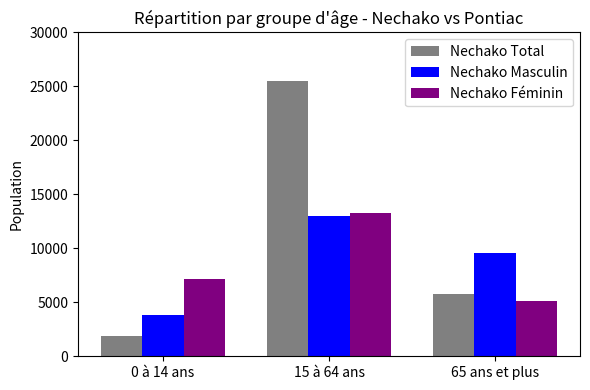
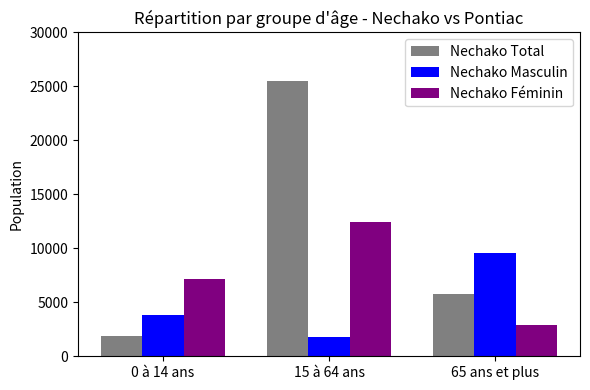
  {
    "Nechako Total": {
      "0 à 14 ans": 1900,
      "15 à 64 ans": 25500,
      "65 ans et plus": 5800
    },
    "Nechako Masculin": {
      "0 à 14 ans": 3800,
-     "15 à 64 ans": 13000,
+     "15 à 64 ans": 1800,
      "65 ans et plus": 9500
    },
    "Nechako Féminin": {
      "0 à 14 ans": 7200,
-     "15 à 64 ans": 13300,
-     "65 ans et plus": 5100
+     "15 à 64 ans": 12500,
+     "65 ans et plus": 2900
    }
  }
